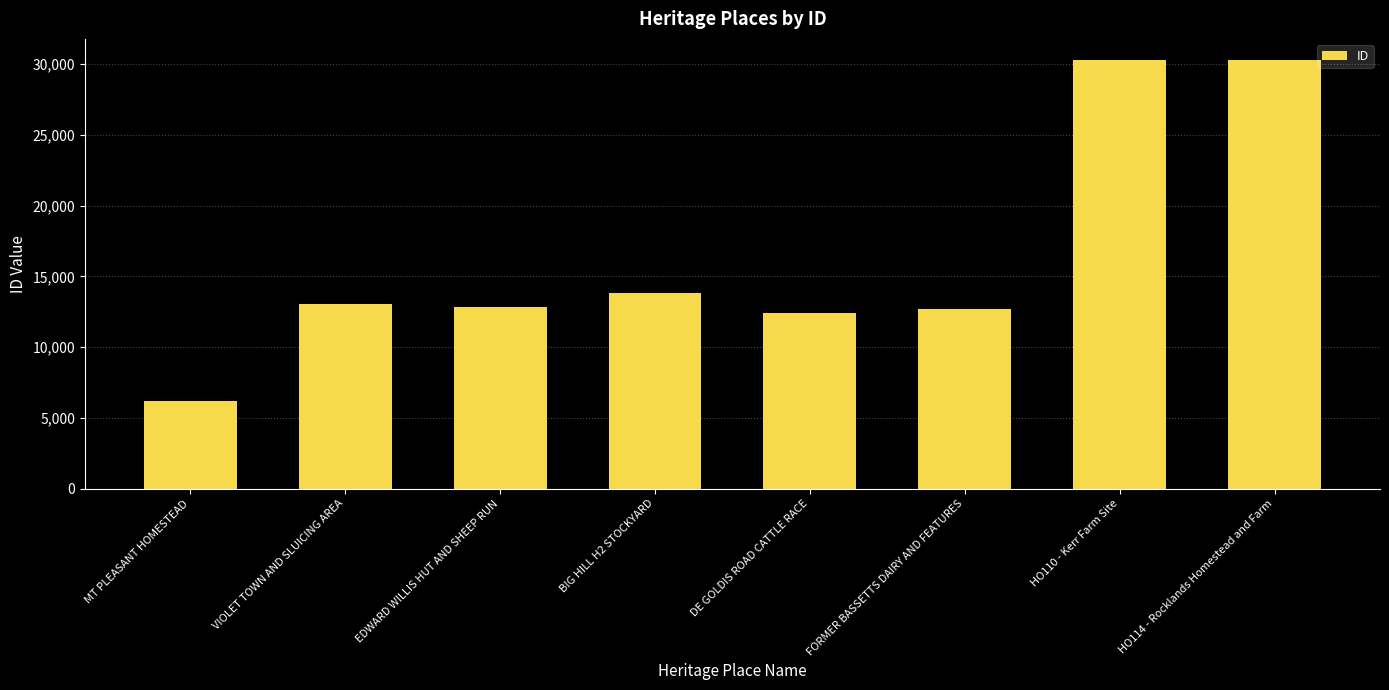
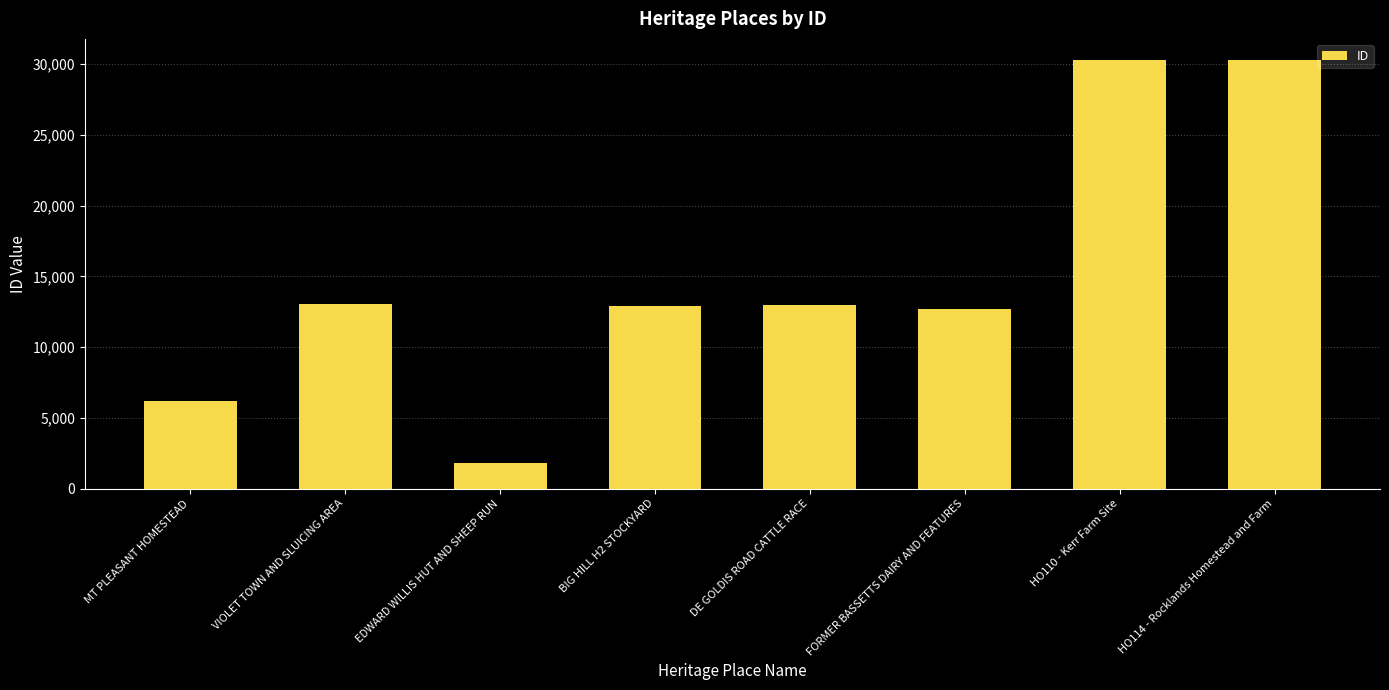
  {
    "MT PLEASANT HOMESTEAD": "6,200",
    "VIOLET TOWN AND SLUICING AREA": "13,000",
-   "EDWARD WILLIS HUT AND SHEEP RUN": "12,800",
-   "BIG HILL H2 STOCKYARD": "13,900",
-   "DE GOLDIS ROAD CATTLE RACE": "12,400",
+   "EDWARD WILLIS HUT AND SHEEP RUN": "1,800",
+   "BIG HILL H2 STOCKYARD": "12,900",
+   "DE GOLDIS ROAD CATTLE RACE": "13,000",
    "FORMER BASSETTS DAIRY AND FEATURES": "12,700",
    "HO110 - Kerr Farm Site": "30,300",
    "HO114 - Rocklands Homestead and Farm": "30,300"
  }
